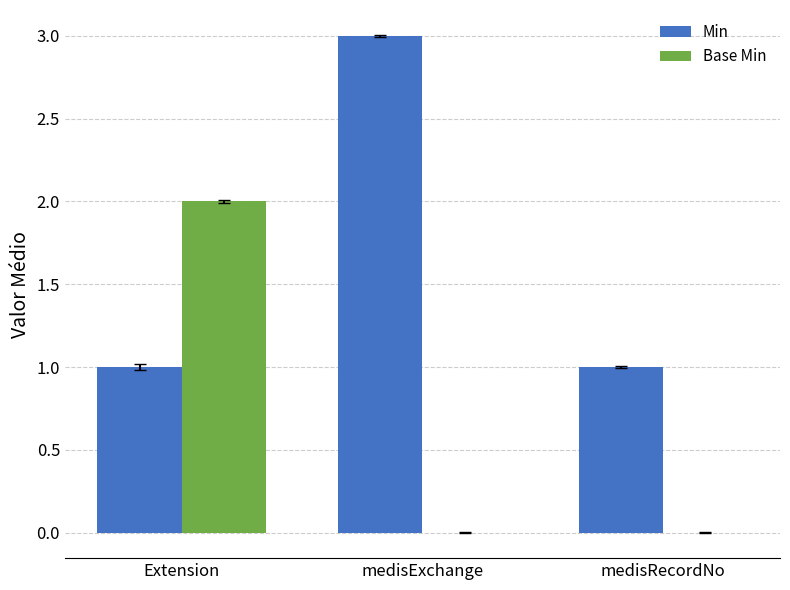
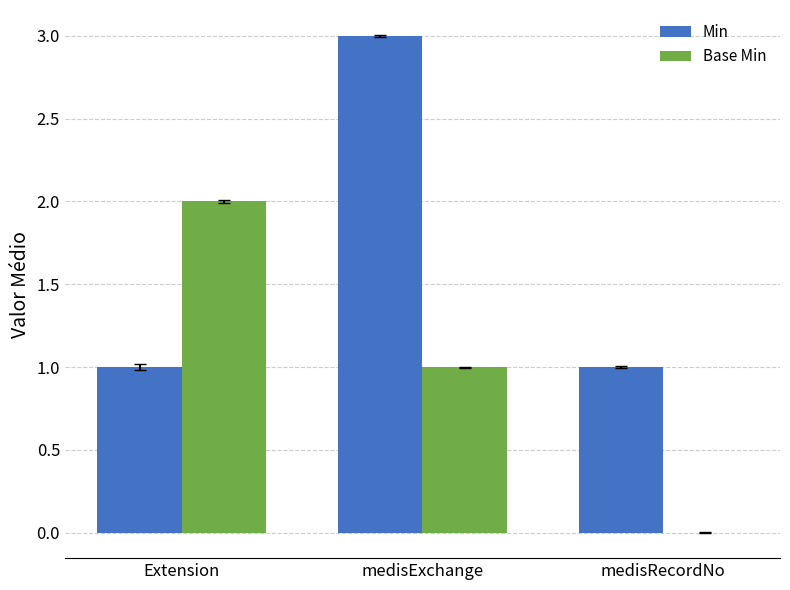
  {
    "Base Min": {
      "Extension": 2,
-     "medisExchange": 0,
+     "medisExchange": 1,
      "medisRecordNo": 0
    }
  }
